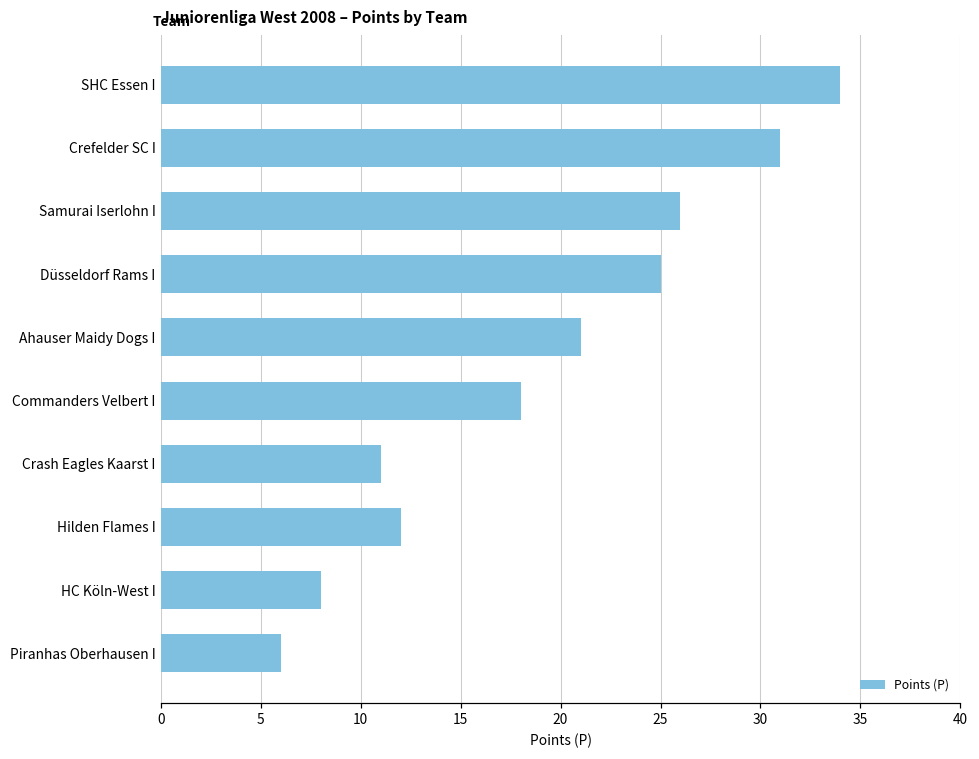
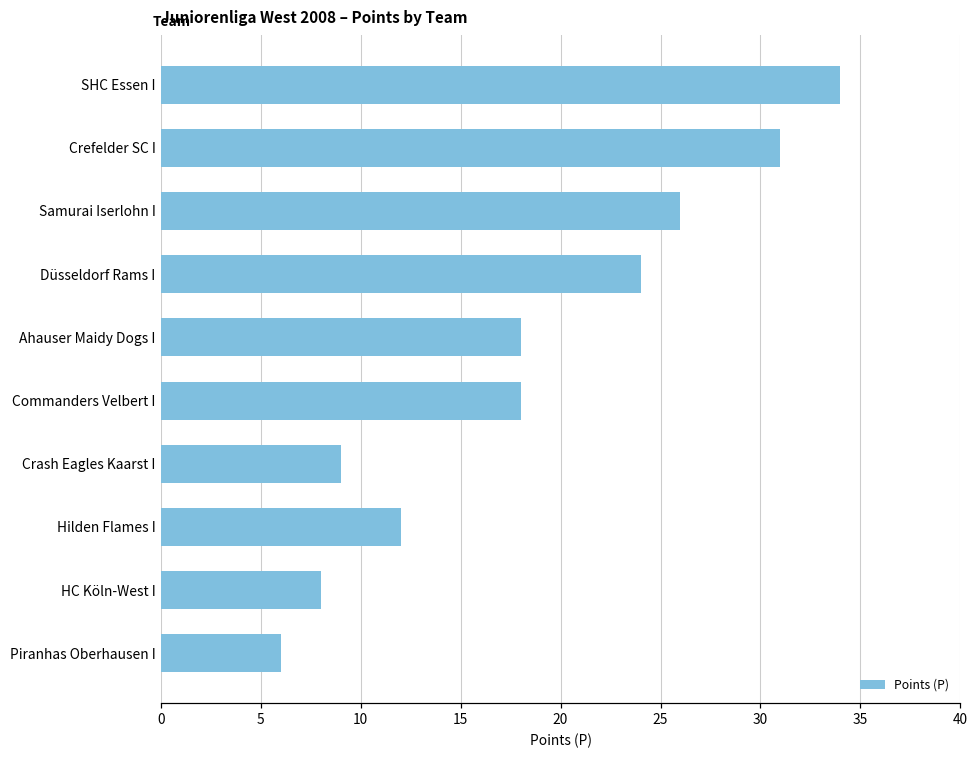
  {
    "SHC Essen I": 34,
    "Crefelder SC I": 31,
    "Samurai Iserlohn I": 26,
-   "Düsseldorf Rams I": 25,
-   "Ahauser Maidy Dogs I": 21,
+   "Düsseldorf Rams I": 24,
+   "Ahauser Maidy Dogs I": 18,
    "Commanders Velbert I": 18,
-   "Crash Eagles Kaarst I": 11,
+   "Crash Eagles Kaarst I": 9,
    "Hilden Flames I": 12,
    "HC Köln-West I": 8,
    "Piranhas Oberhausen I": 6
  }
